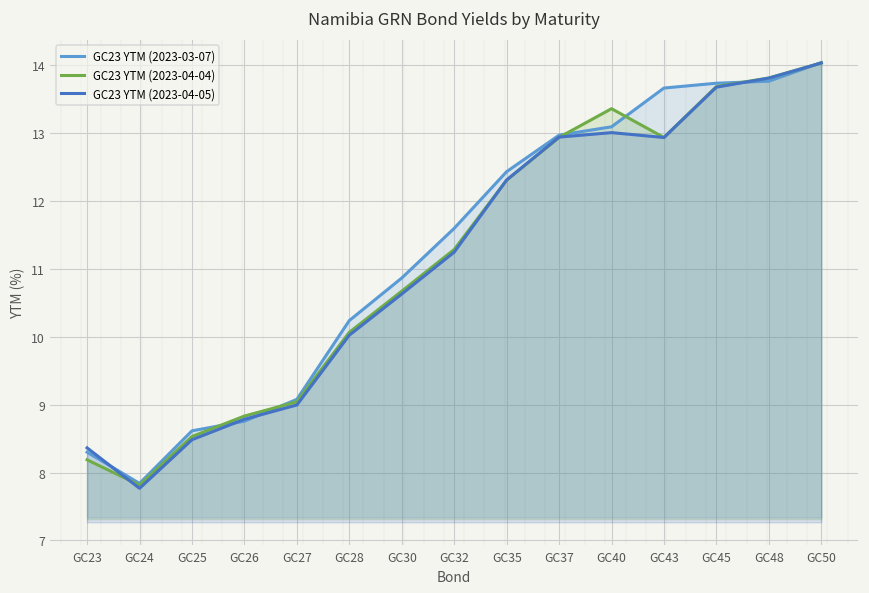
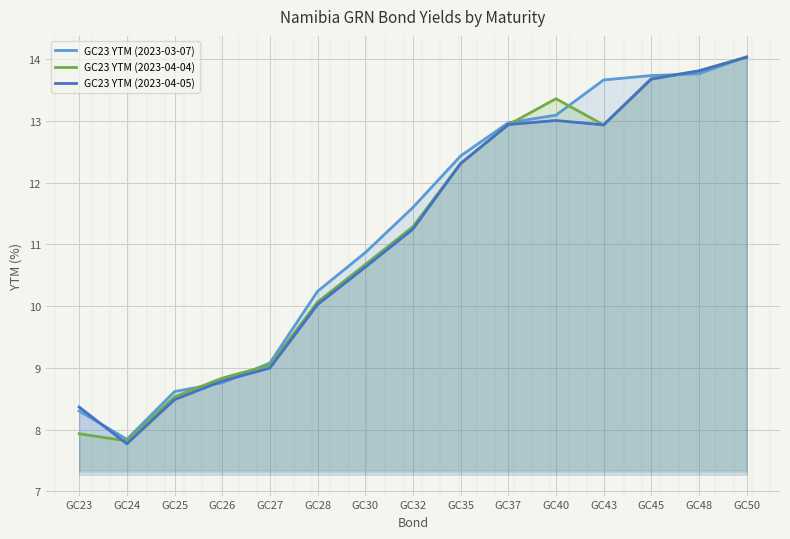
  {
    "GC23 YTM (2023-04-04)": {
-     "GC23": 8.2,
+     "GC23": 7.9,
      "GC25": 8.5,
      "GC26": 8.8,
      "GC28": 10.1,
      "GC30": 10.7,
      "GC40": 13.4
    }
  }
